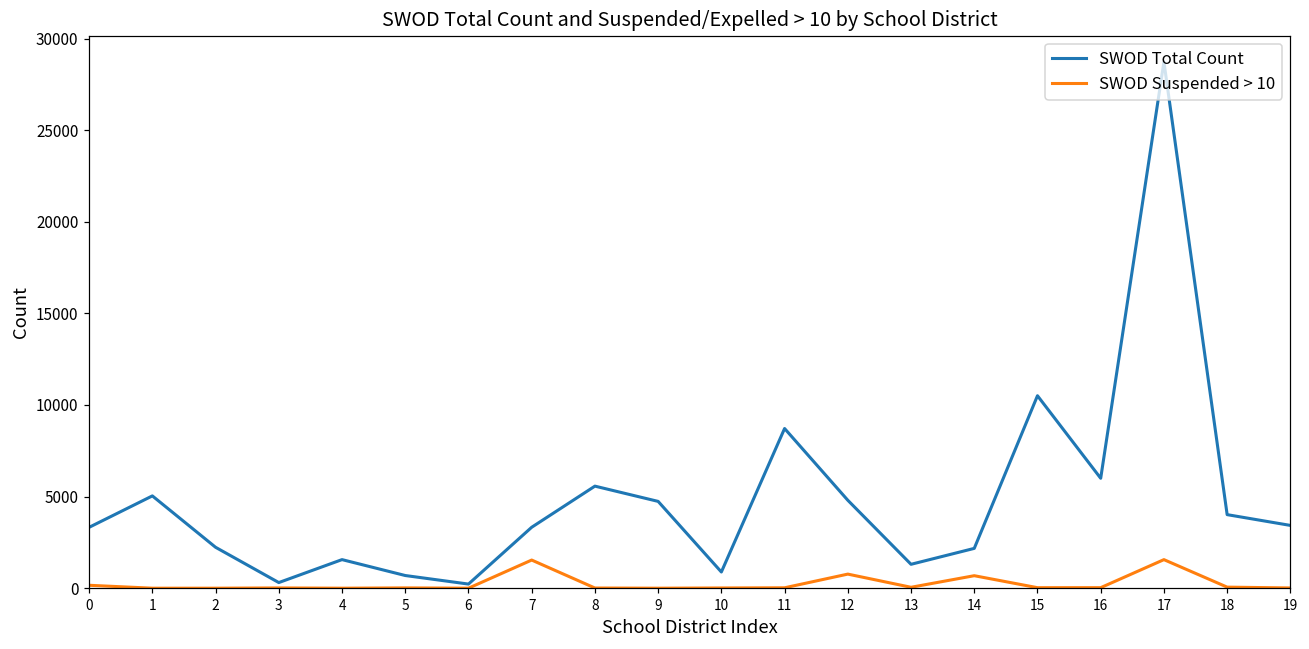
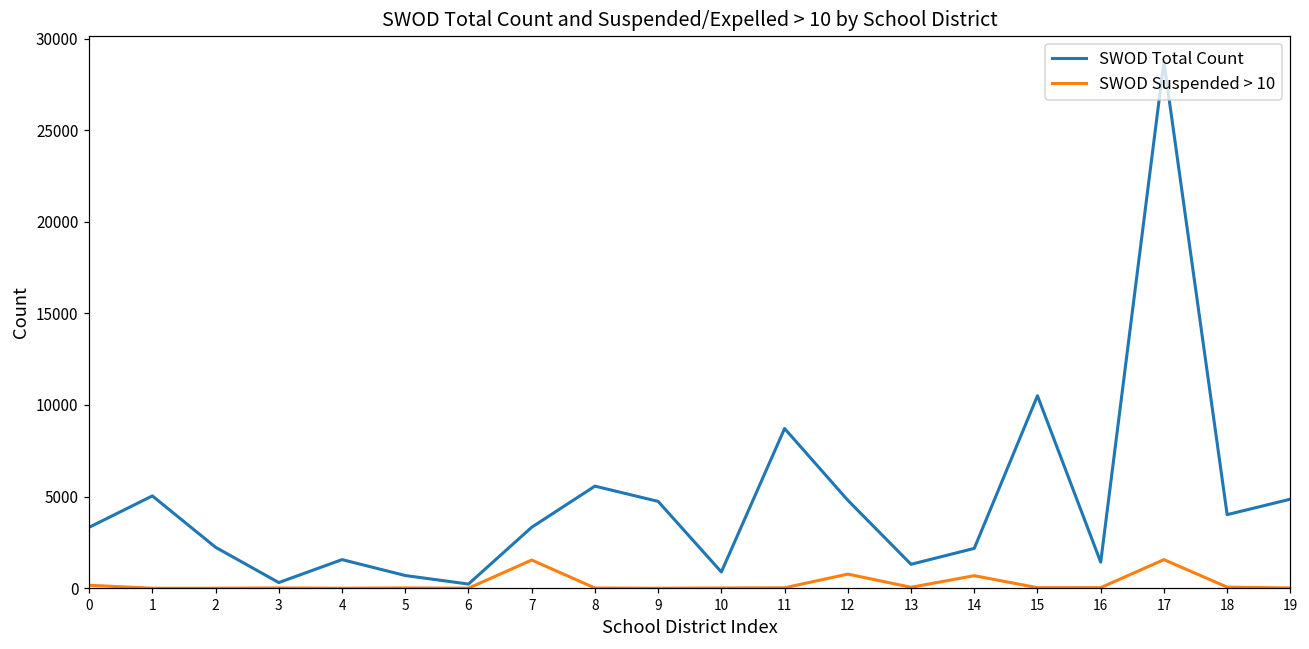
  {
    "SWOD Total Count": {
      "0": 3300,
      "1": 5000,
      "2": 2200,
      "3": 300,
      "4": 1600,
      "5": 700,
      "6": 200,
      "7": 3300,
      "8": 5600,
      "9": 4700,
      "10": 900,
      "11": 8700,
      "12": 4800,
      "13": 1300,
      "14": 2200,
      "15": 10500,
-     "16": 6000,
+     "16": 1400,
      "18": 4000,
-     "19": 3400
+     "19": 4900
    },
    "SWOD Suspended > 10": {
      "0": 200,
      "1": 0,
      "2": 0,
      "3": 0,
      "4": 0,
      "5": 0,
      "6": 0,
      "7": 1500,
      "8": 0,
      "9": 0,
      "10": 0,
      "11": 0,
      "12": 800,
      "13": 100,
      "14": 700,
      "15": 0,
      "16": 0,
      "17": 1600,
      "18": 100,
      "19": 0
    }
  }
